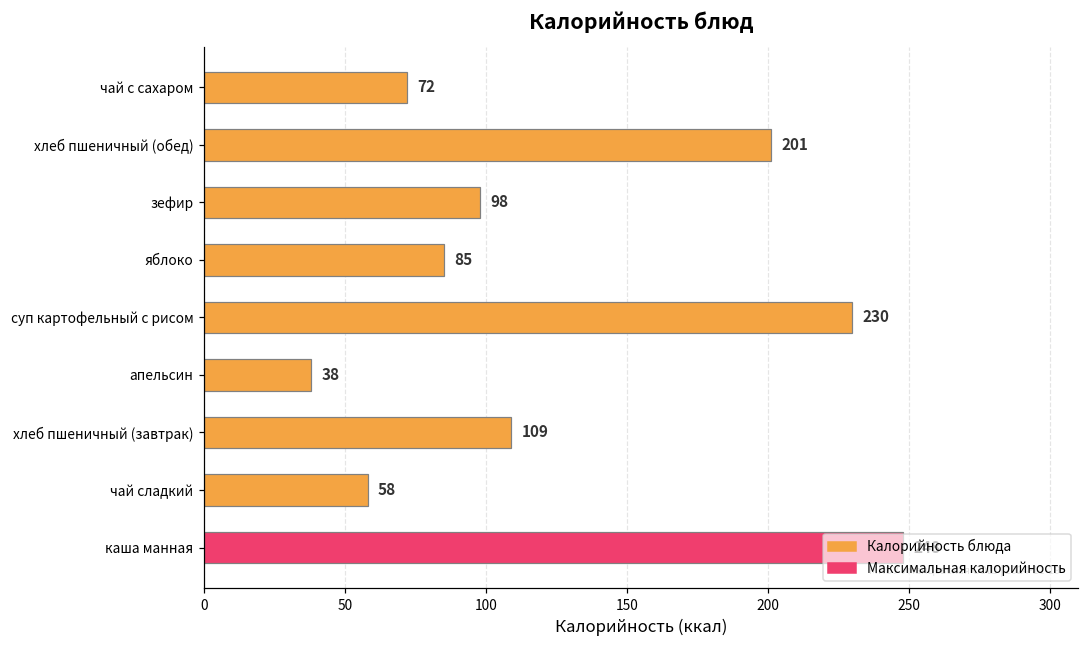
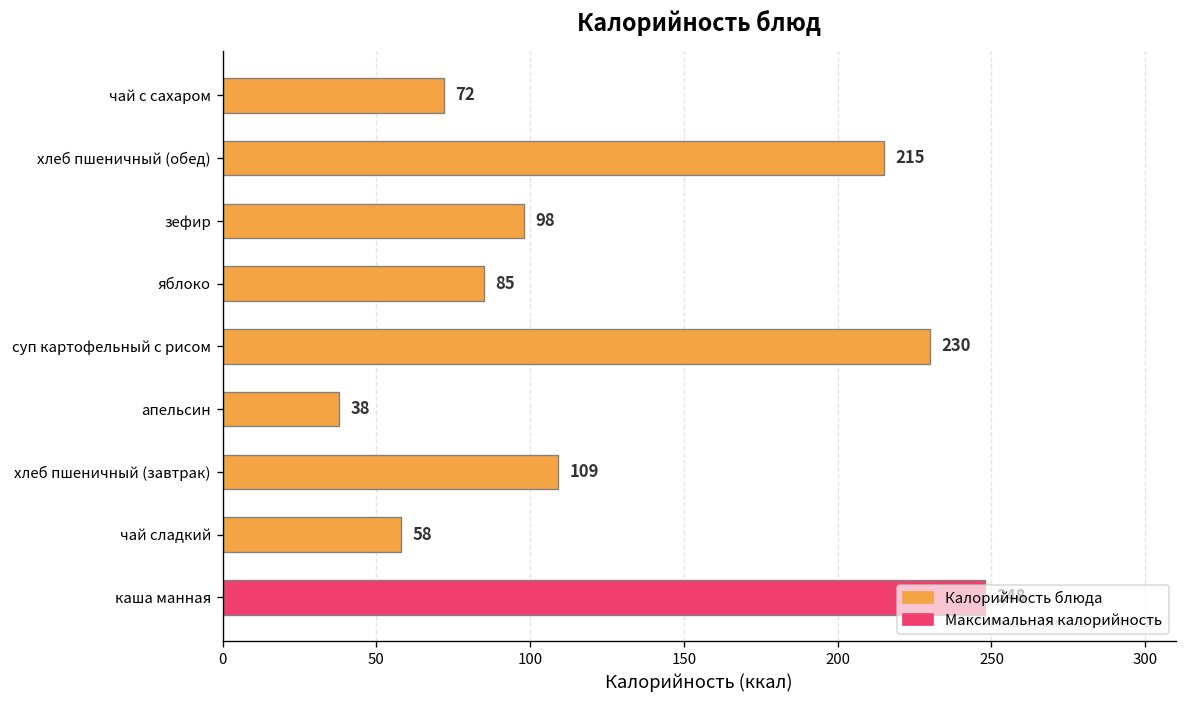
  {
    "чай с сахаром": 72,
-   "хлеб пшеничный (обед)": 201,
+   "хлеб пшеничный (обед)": 215,
    "зефир": 98,
    "яблоко": 85,
    "суп картофельный с рисом": 230,
    "апельсин": 38,
    "хлеб пшеничный (завтрак)": 109,
    "чай сладкий": 58
  }
